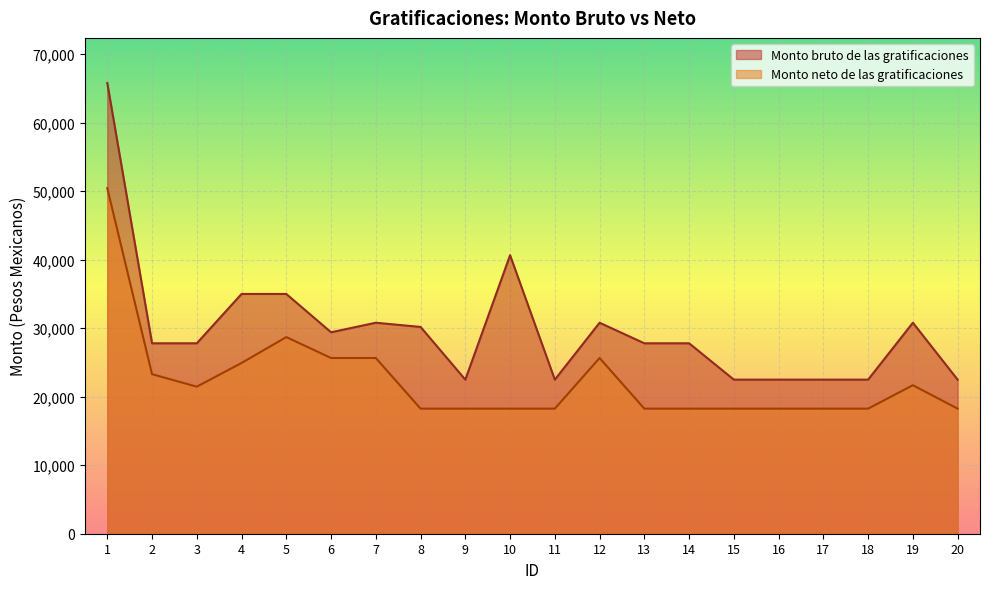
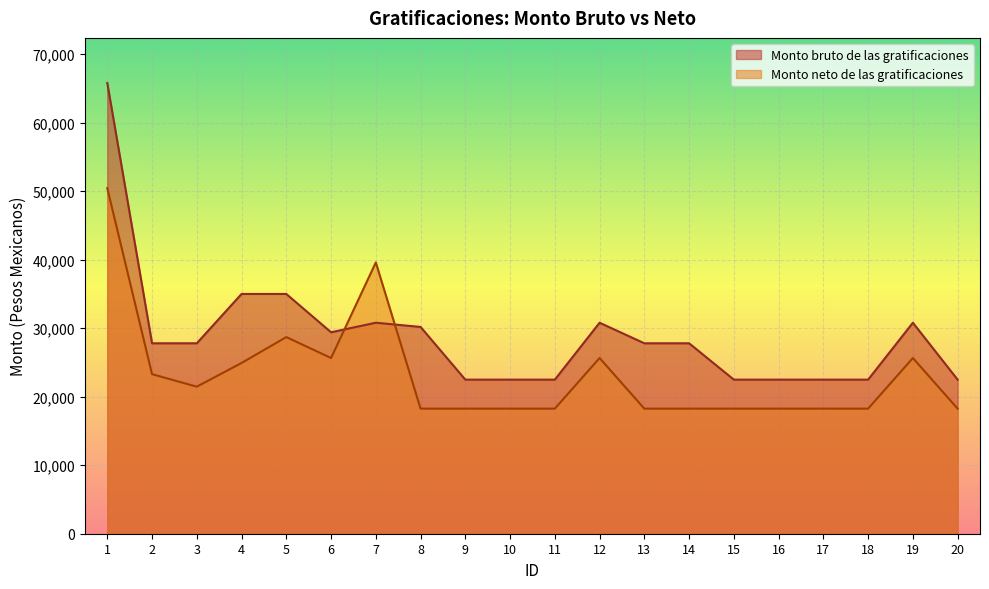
  {
    "Monto bruto de las gratificaciones": {
      "1": "66,000",
      "2": "28,000",
      "3": "28,000",
      "4": "35,000",
      "5": "35,000",
      "6": "29,000",
      "7": "31,000",
      "8": "30,000",
      "9": "22,000",
-     "10": "41,000",
+     "10": "22,000",
      "11": "22,000",
      "12": "31,000",
      "13": "28,000",
      "14": "28,000",
      "15": "22,000",
      "16": "22,000",
      "17": "22,000",
      "18": "22,000",
      "19": "31,000",
      "20": "22,000"
    },
    "Monto neto de las gratificaciones": {
      "1": "50,000",
      "2": "23,000",
      "3": "21,000",
      "4": "25,000",
      "5": "29,000",
      "6": "26,000",
-     "7": "26,000",
+     "7": "40,000",
      "8": "18,000",
      "9": "18,000",
      "10": "18,000",
      "11": "18,000",
      "12": "26,000",
      "13": "18,000",
      "14": "18,000",
      "15": "18,000",
      "16": "18,000",
      "17": "18,000",
      "18": "18,000",
-     "19": "22,000",
+     "19": "26,000",
      "20": "18,000"
    }
  }
